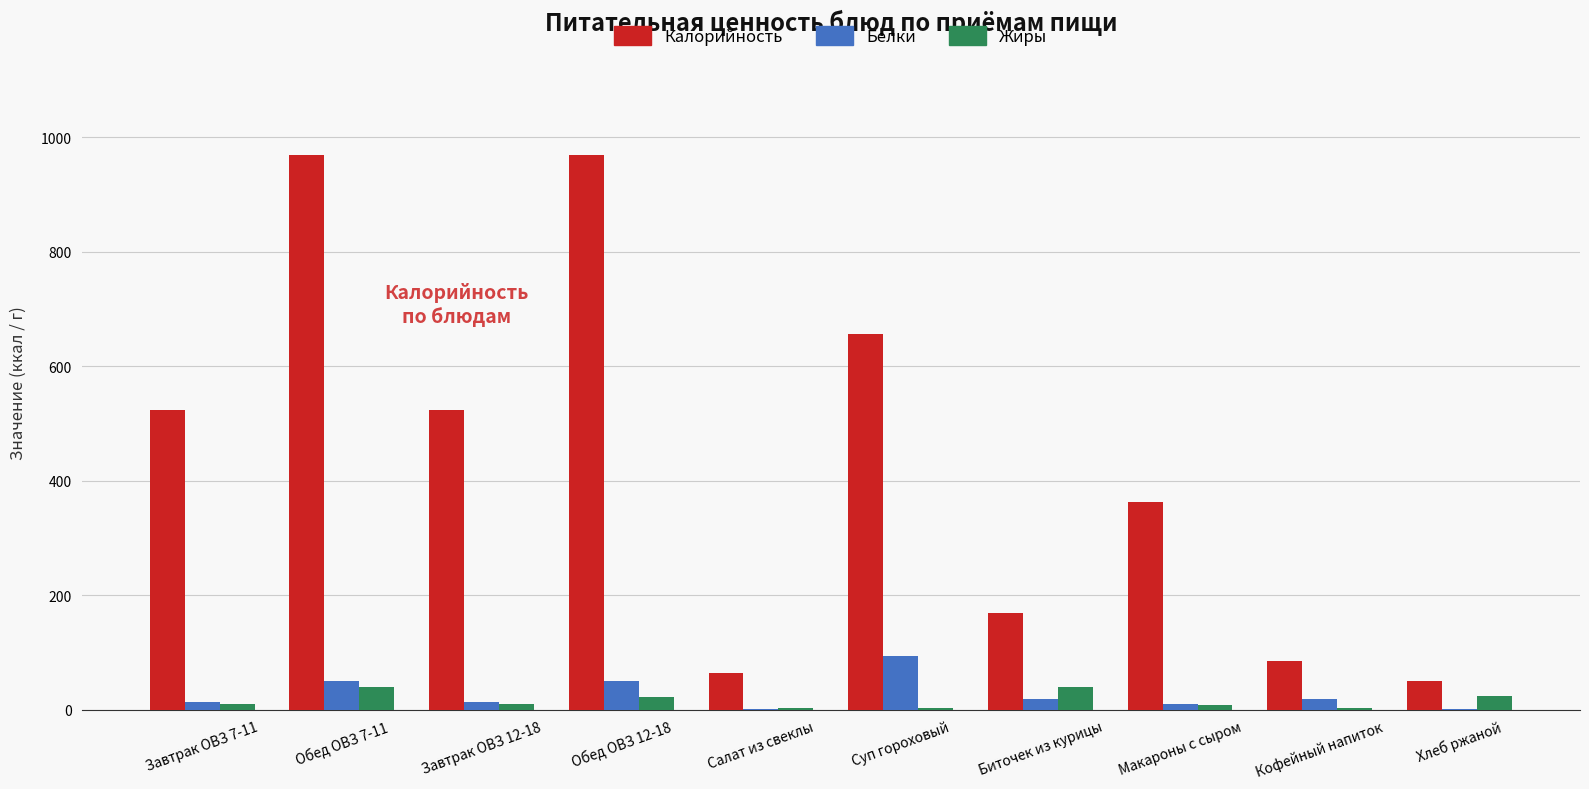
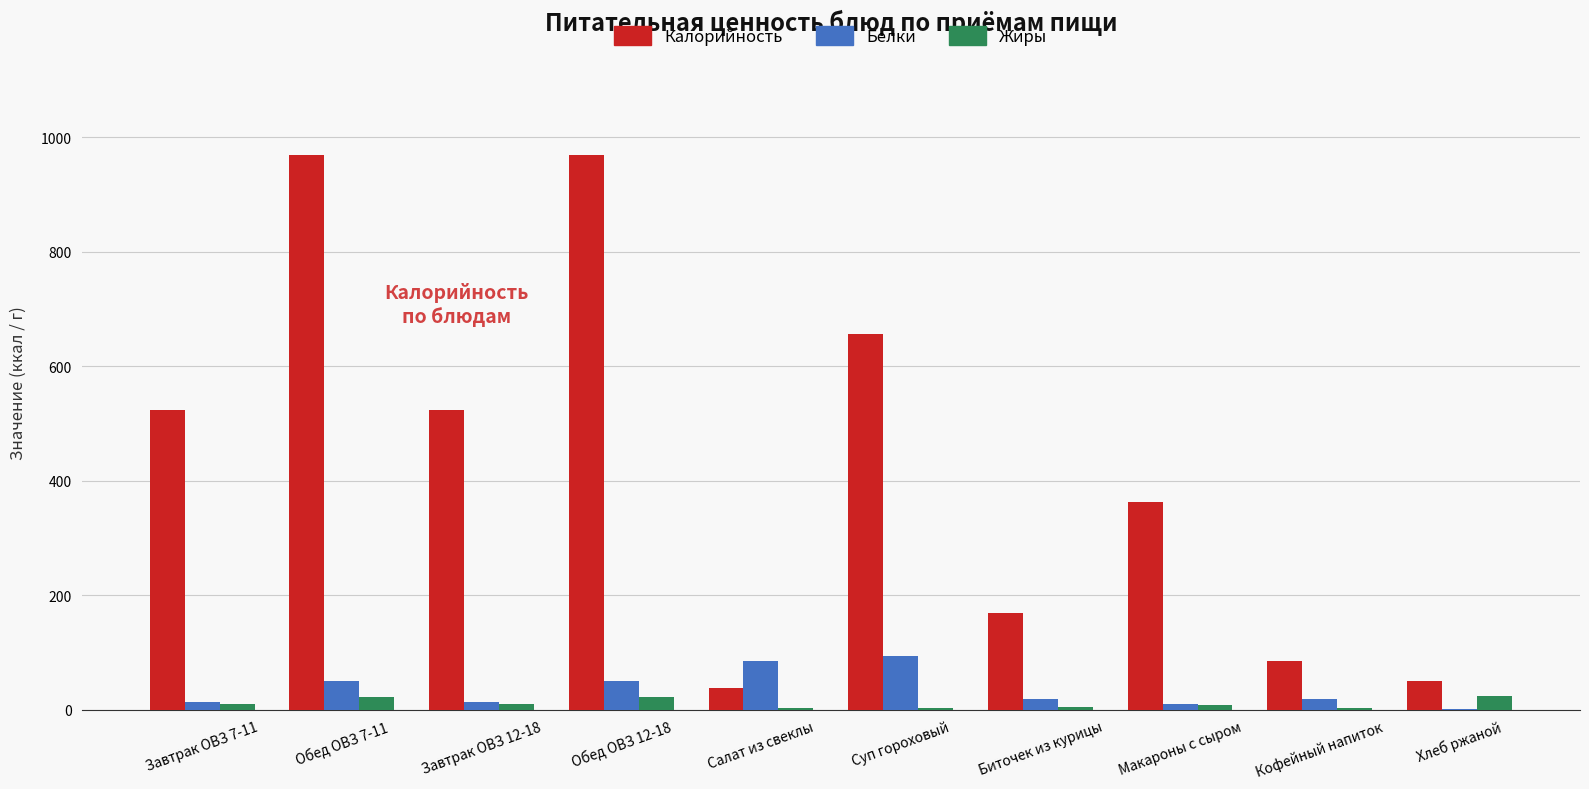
  {
    "Калорийность": {
      "Завтрак ОВЗ 7-11": 520,
      "Обед ОВЗ 7-11": 970,
      "Завтрак ОВЗ 12-18": 520,
      "Обед ОВЗ 12-18": 970,
-     "Салат из свеклы": 60,
+     "Салат из свеклы": 40,
      "Суп гороховый": 660,
      "Биточек из курицы": 170,
      "Макароны с сыром": 360,
      "Кофейный напиток": 90,
      "Хлеб ржаной": 50
    },
    "Белки": {
      "Завтрак ОВЗ 7-11": 10,
      "Обед ОВЗ 7-11": 50,
      "Завтрак ОВЗ 12-18": 10,
      "Обед ОВЗ 12-18": 50,
-     "Салат из свеклы": 0,
+     "Салат из свеклы": 90,
      "Суп гороховый": 90,
      "Биточек из курицы": 20,
      "Макароны с сыром": 10,
      "Кофейный напиток": 20
    },
    "Жиры": {
      "Завтрак ОВЗ 7-11": 10,
-     "Обед ОВЗ 7-11": 40,
+     "Обед ОВЗ 7-11": 20,
      "Завтрак ОВЗ 12-18": 10,
      "Обед ОВЗ 12-18": 20,
-     "Биточек из курицы": 40,
+     "Биточек из курицы": 0,
      "Макароны с сыром": 10,
      "Хлеб ржаной": 20
    }
  }
